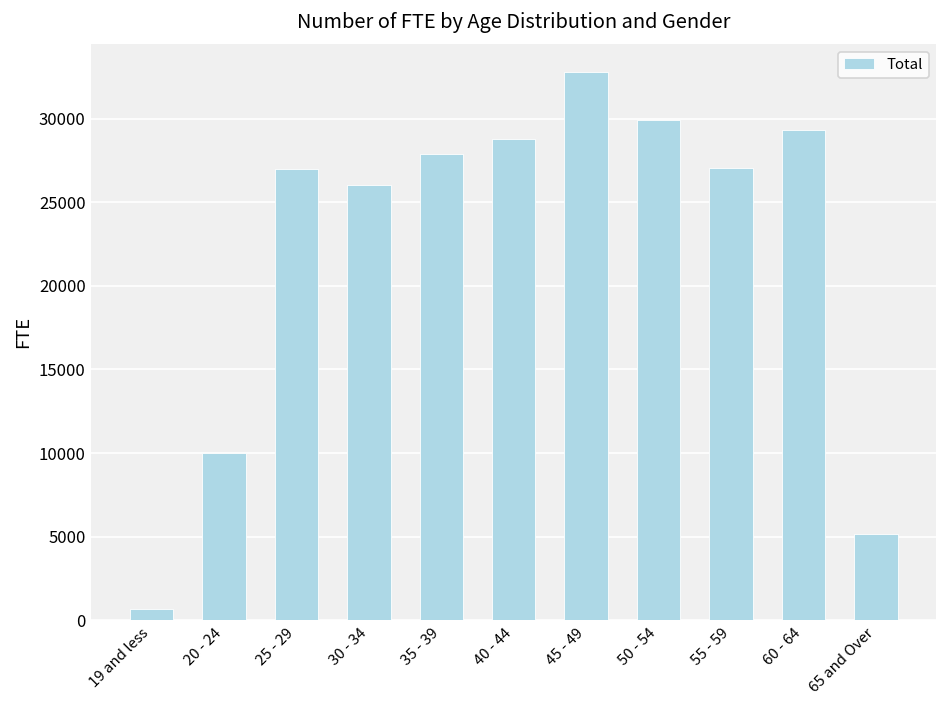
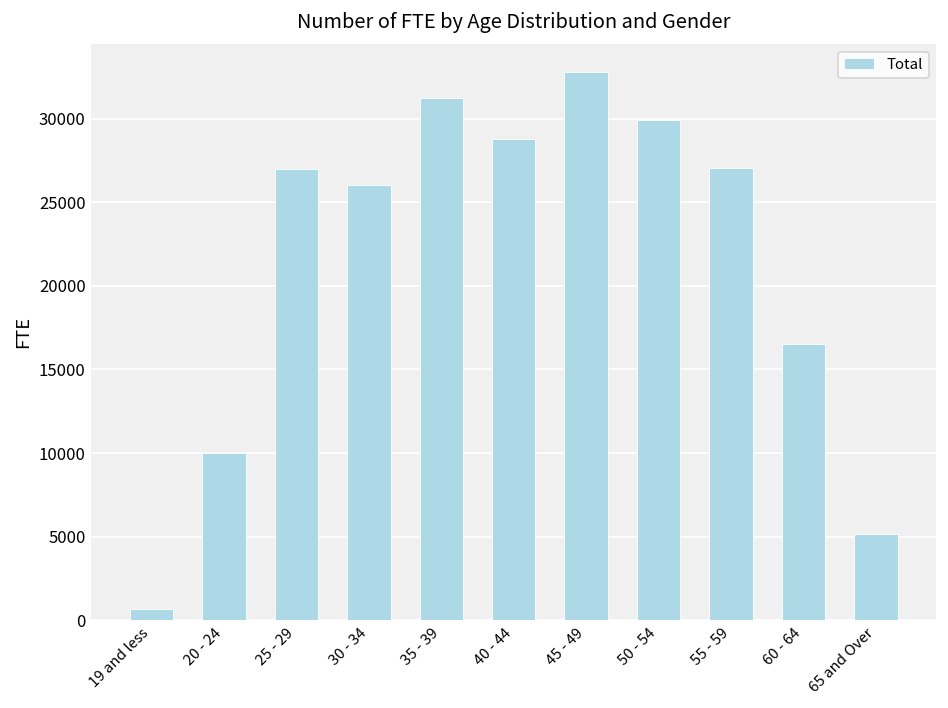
  {
    "19 and less": 600,
    "20 - 24": 10000,
    "25 - 29": 27000,
    "30 - 34": 26000,
-   "35 - 39": 27900,
+   "35 - 39": 31300,
    "40 - 44": 28800,
    "45 - 49": 32800,
    "50 - 54": 29900,
    "55 - 59": 27100,
-   "60 - 64": 29300,
+   "60 - 64": 16500,
    "65 and Over": 5200
  }
